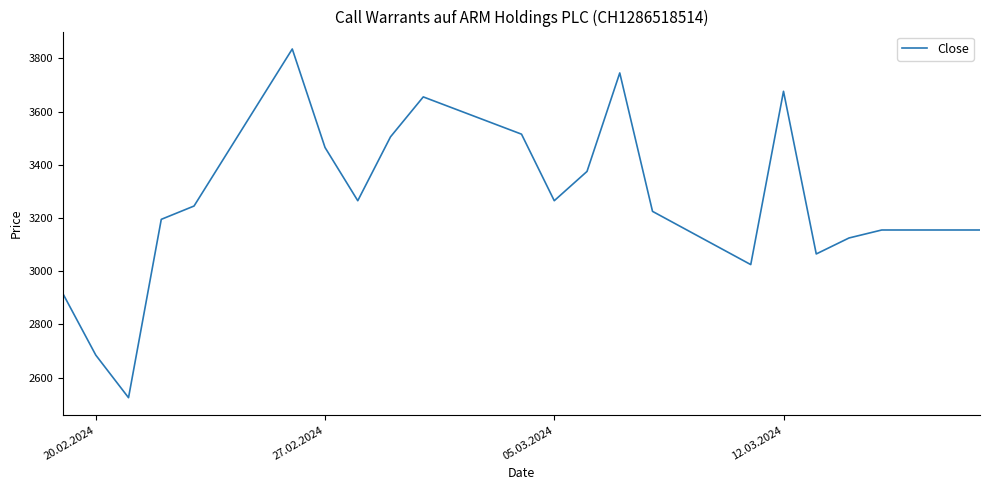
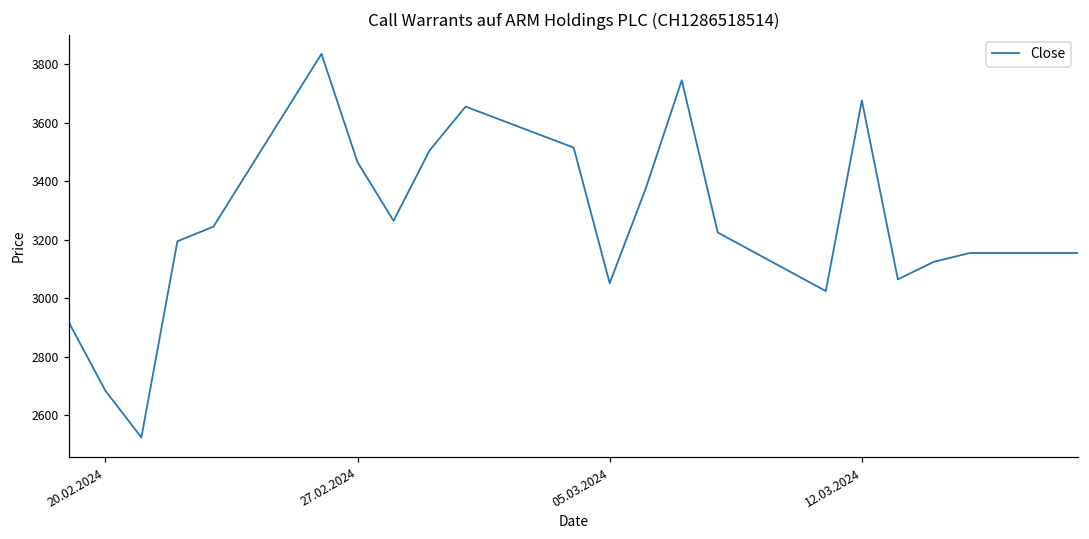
  {
    "20.02.2024": 2690,
    "27.02.2024": 3470,
-   "05.03.2024": 3270,
+   "05.03.2024": 3050,
    "12.03.2024": 3680
  }
